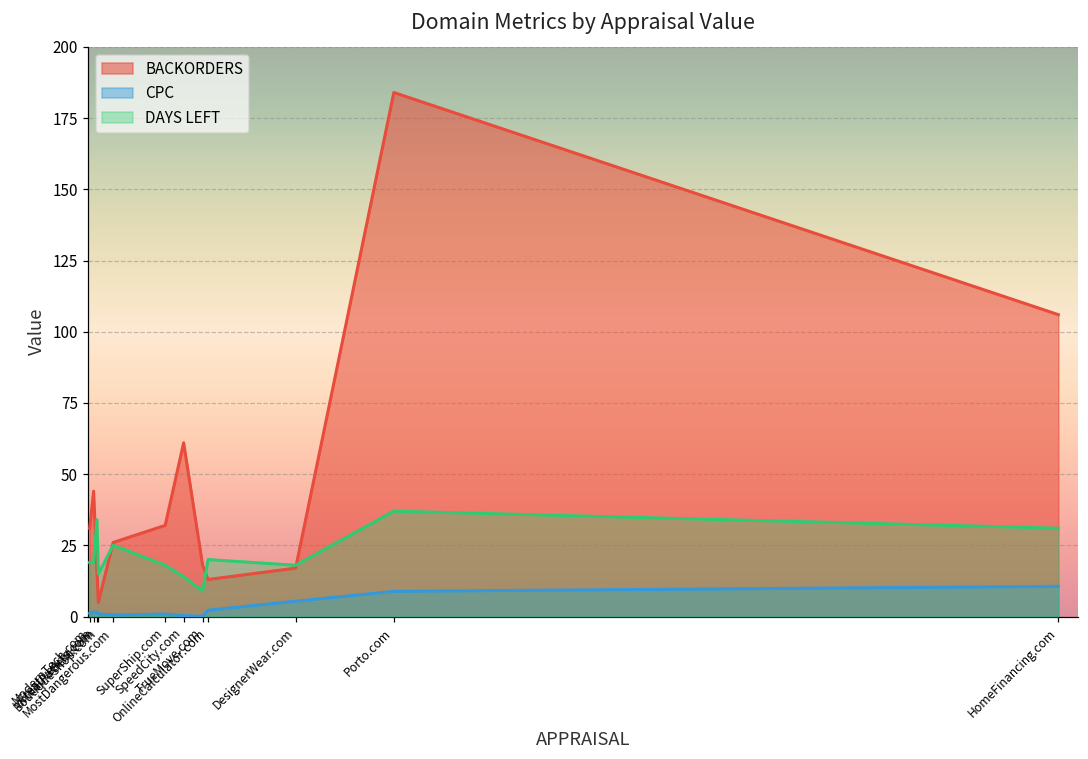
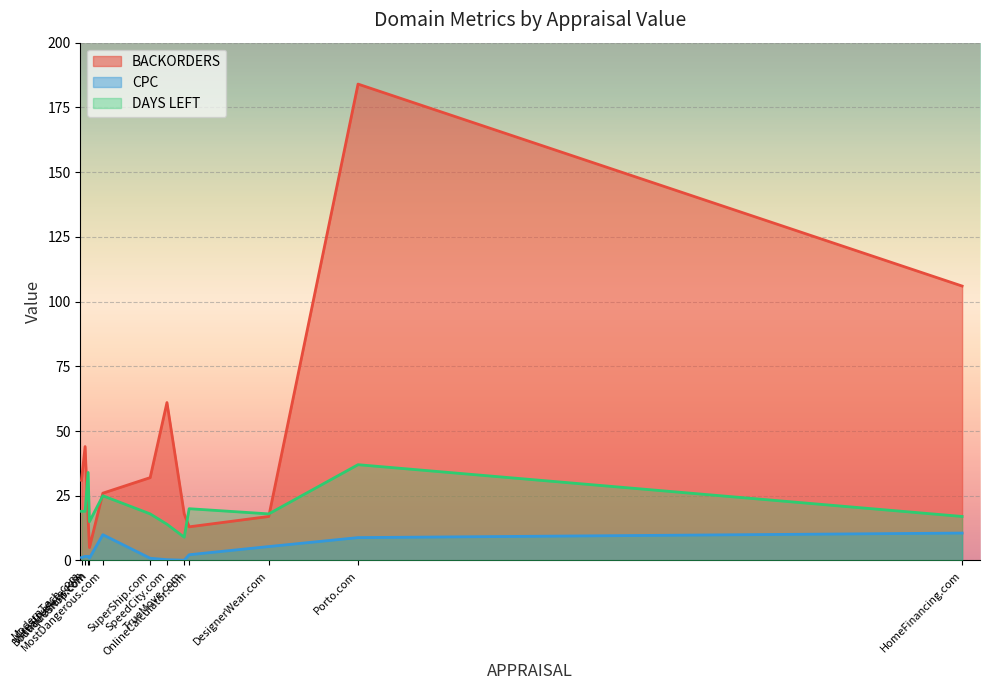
  {
    "BACKORDERS": {
      "ModernTech.com": 31,
      "CreativeArts.com": 44,
      "VirtualPatient.com": 16,
      "BoutiqueShop.com": 5,
      "MostDangerous.com": 26,
      "SuperShip.com": 32,
      "SpeedCity.com": 61,
      "TrueMove.com": 18,
      "OnlineCalculator.com": 13,
      "DesignerWear.com": 17,
      "Porto.com": 184,
      "HomeFinancing.com": 106
    },
    "CPC": {
      "ModernTech.com": 1,
      "CreativeArts.com": 2,
      "VirtualPatient.com": 2,
      "BoutiqueShop.com": 1,
-     "MostDangerous.com": 1,
+     "MostDangerous.com": 10,
      "SuperShip.com": 1,
      "SpeedCity.com": 0,
      "TrueMove.com": 0,
      "OnlineCalculator.com": 2,
      "DesignerWear.com": 5,
      "Porto.com": 9,
      "HomeFinancing.com": 11
    },
    "DAYS LEFT": {
      "ModernTech.com": 19,
      "CreativeArts.com": 19,
      "VirtualPatient.com": 34,
      "BoutiqueShop.com": 15,
      "MostDangerous.com": 25,
      "SuperShip.com": 18,
      "SpeedCity.com": 14,
      "TrueMove.com": 9,
      "OnlineCalculator.com": 20,
      "DesignerWear.com": 18,
      "Porto.com": 37,
-     "HomeFinancing.com": 31
+     "HomeFinancing.com": 17
    }
  }
